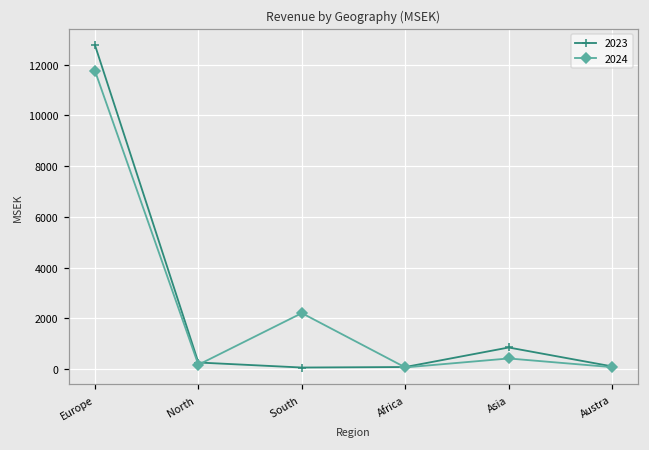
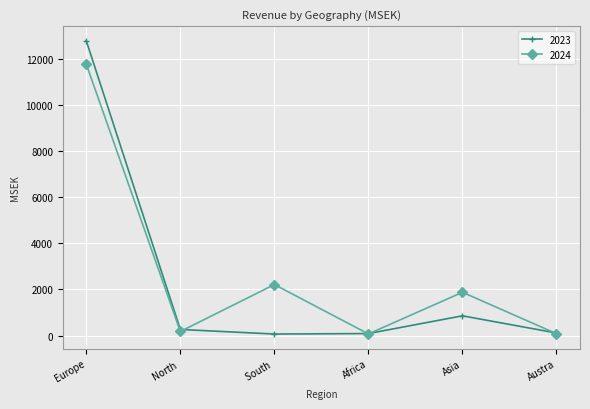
  {
    "2023": {
      "Europe": 12800,
      "South": 100,
      "Asia": 900
    },
    "2024": {
      "Europe": 11800,
      "South": 2200,
-     "Asia": 400
+     "Asia": 1900
    }
  }
